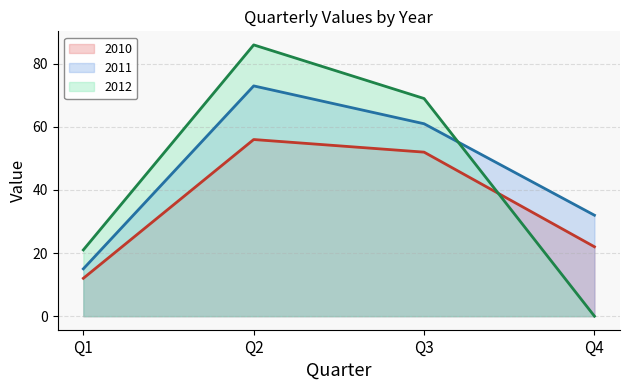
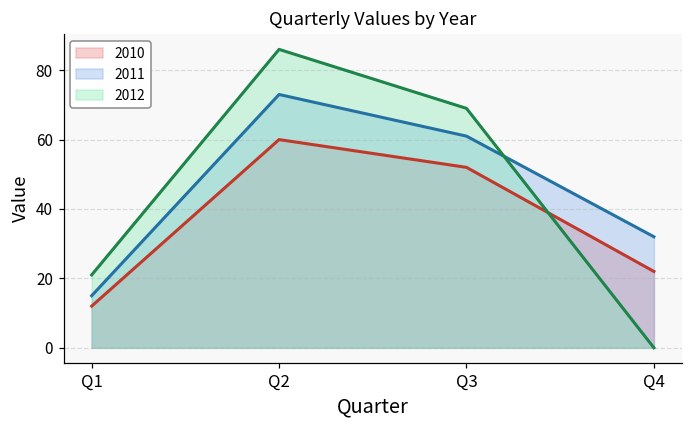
  {
    "2010": {
      "Q1": 12,
-     "Q2": 56,
+     "Q2": 60,
      "Q3": 52,
      "Q4": 22
    }
  }
